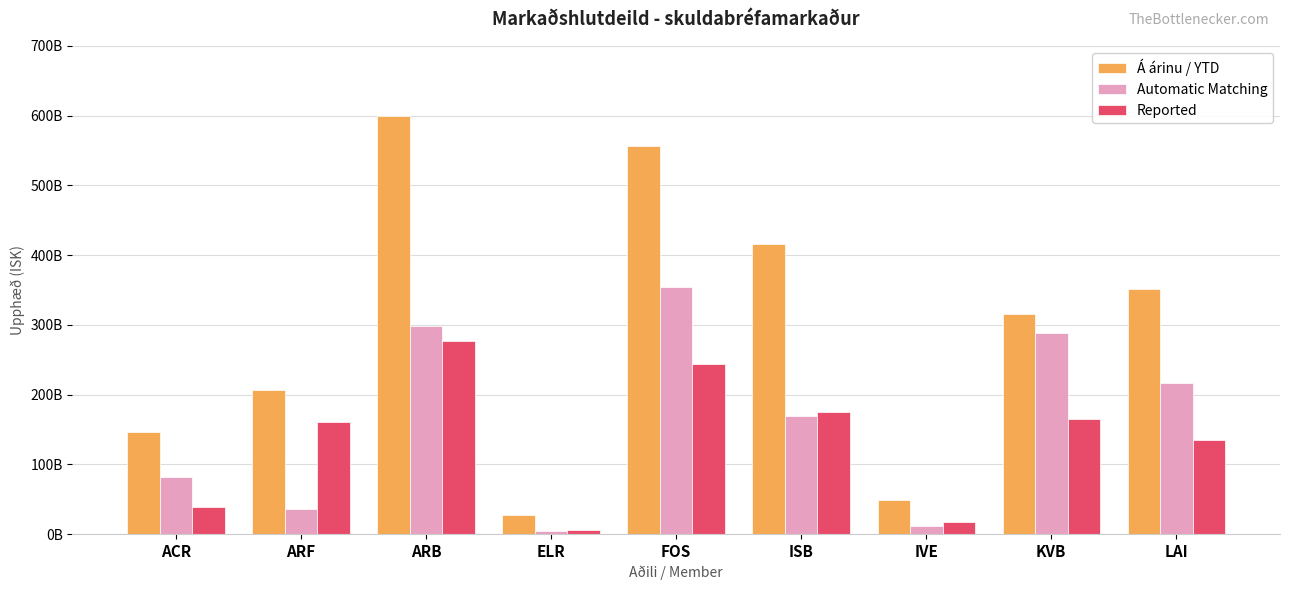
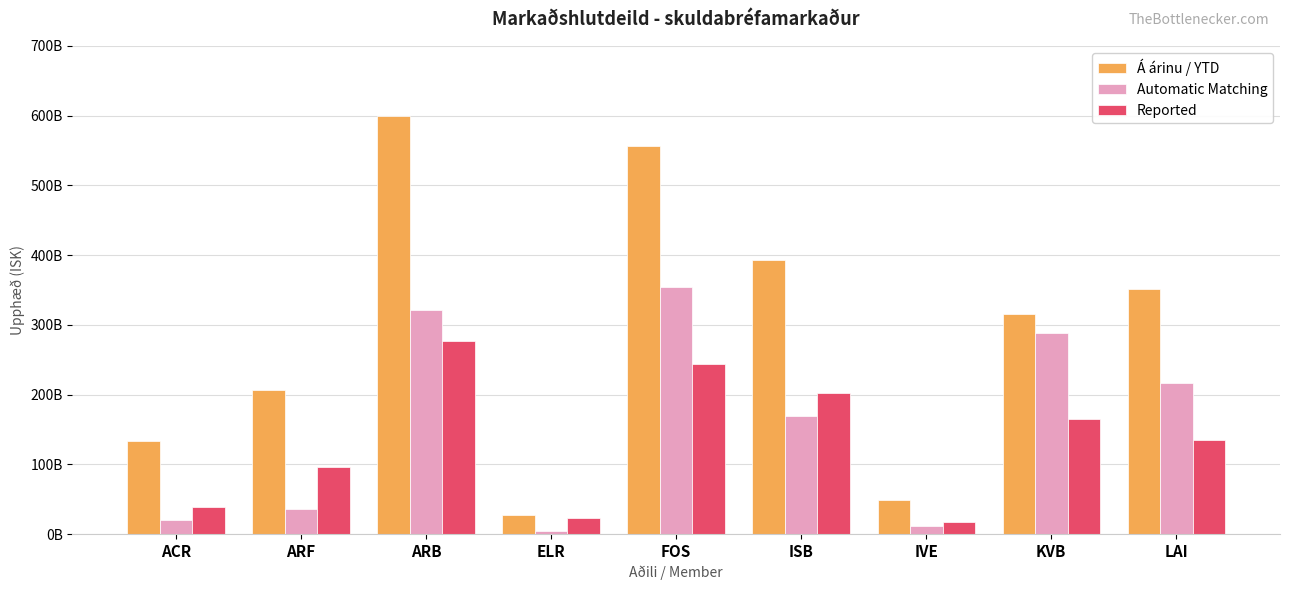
  {
    "Á árinu / YTD": {
-     "ACR": 150000000000,
+     "ACR": 130000000000,
      "ARF": 210000000000,
      "ARB": 600000000000,
      "ELR": 30000000000,
      "FOS": 560000000000,
-     "ISB": 420000000000,
+     "ISB": 390000000000,
      "IVE": 50000000000,
      "KVB": 320000000000,
      "LAI": 350000000000
    },
    "Automatic Matching": {
-     "ACR": 80000000000,
+     "ACR": 20000000000,
      "ARF": 40000000000,
-     "ARB": 300000000000,
+     "ARB": 320000000000,
      "ELR": 10000000000,
      "FOS": 350000000000,
      "ISB": 170000000000,
      "IVE": 10000000000,
      "KVB": 290000000000,
      "LAI": 220000000000
    },
    "Reported": {
      "ACR": 40000000000,
-     "ARF": 160000000000,
+     "ARF": 100000000000,
      "ARB": 280000000000,
-     "ELR": 10000000000,
+     "ELR": 20000000000,
      "FOS": 240000000000,
-     "ISB": 180000000000,
+     "ISB": 200000000000,
      "IVE": 20000000000,
      "KVB": 170000000000,
      "LAI": 140000000000
    }
  }
